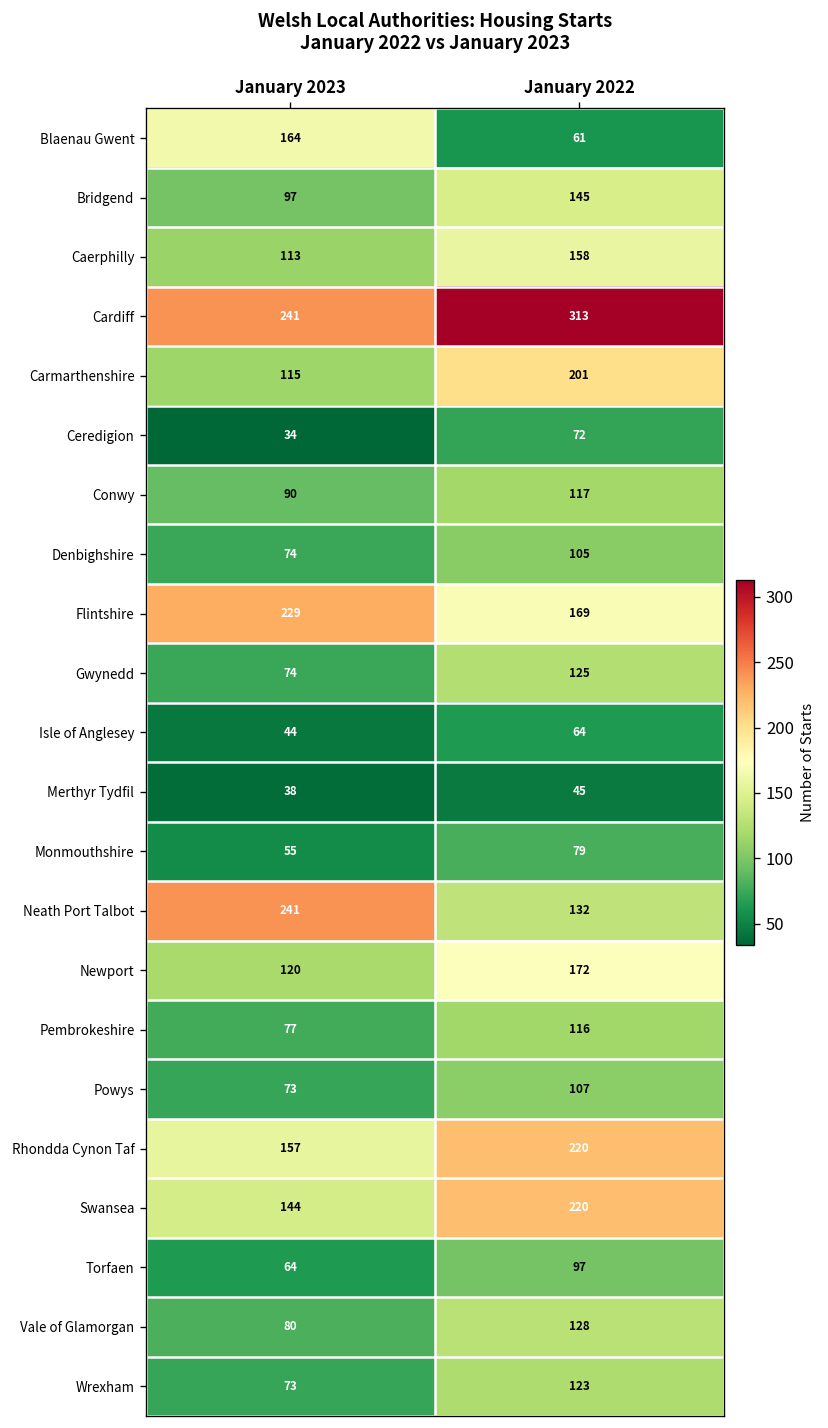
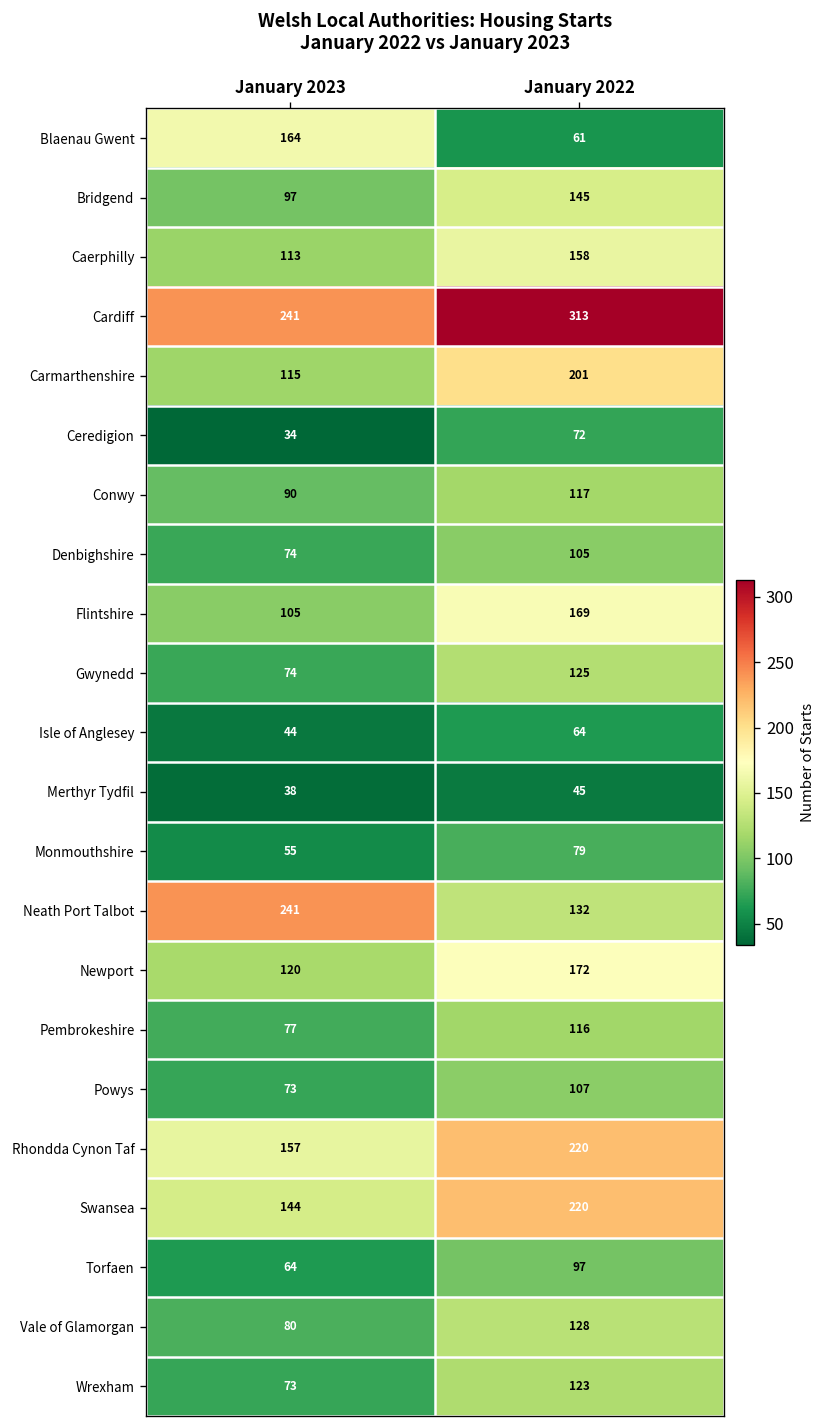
  {
    "Blaenau Gwent": {
      "January 2023": 164,
      "January 2022": 61
    },
    "Bridgend": {
      "January 2023": 97,
      "January 2022": 145
    },
    "Caerphilly": {
      "January 2023": 113,
      "January 2022": 158
    },
    "Cardiff": {
      "January 2023": 241,
      "January 2022": 313
    },
    "Carmarthenshire": {
      "January 2023": 115,
      "January 2022": 201
    },
    "Ceredigion": {
      "January 2023": 34,
      "January 2022": 72
    },
    "Conwy": {
      "January 2023": 90,
      "January 2022": 117
    },
    "Denbighshire": {
      "January 2023": 74,
      "January 2022": 105
    },
    "Flintshire": {
-     "January 2023": 229,
+     "January 2023": 105,
      "January 2022": 169
    },
    "Gwynedd": {
      "January 2023": 74,
      "January 2022": 125
    },
    "Isle of Anglesey": {
      "January 2023": 44,
      "January 2022": 64
    },
    "Merthyr Tydfil": {
      "January 2023": 38,
      "January 2022": 45
    },
    "Monmouthshire": {
      "January 2023": 55,
      "January 2022": 79
    },
    "Neath Port Talbot": {
      "January 2023": 241,
      "January 2022": 132
    },
    "Newport": {
      "January 2023": 120,
      "January 2022": 172
    },
    "Pembrokeshire": {
      "January 2023": 77,
      "January 2022": 116
    },
    "Powys": {
      "January 2023": 73,
      "January 2022": 107
    },
    "Rhondda Cynon Taf": {
      "January 2023": 157,
      "January 2022": 220
    },
    "Swansea": {
      "January 2023": 144,
      "January 2022": 220
    },
    "Torfaen": {
      "January 2023": 64,
      "January 2022": 97
    },
    "Vale of Glamorgan": {
      "January 2023": 80,
      "January 2022": 128
    },
    "Wrexham": {
      "January 2023": 73,
      "January 2022": 123
    }
  }
